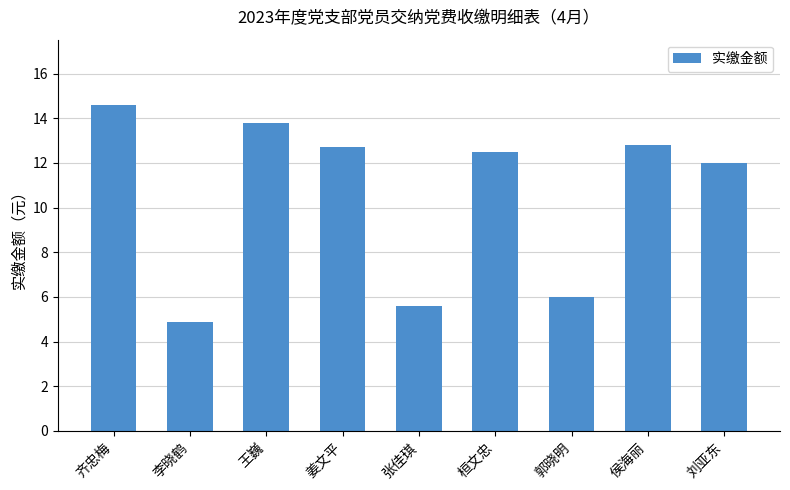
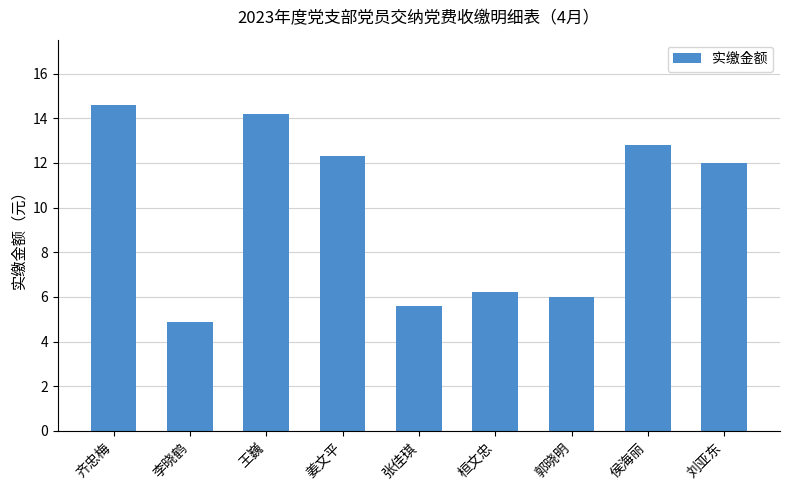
  {
    "齐忠梅": 14.6,
    "李晓鹤": 4.9,
-   "王巍": 13.8,
-   "姜文平": 12.7,
+   "王巍": 14.2,
+   "姜文平": 12.3,
    "张佳琪": 5.6,
-   "桓文忠": 12.5,
+   "桓文忠": 6.2,
    "郭晓明": 6.0,
    "侯海丽": 12.8,
    "刘亚东": 12.0
  }
